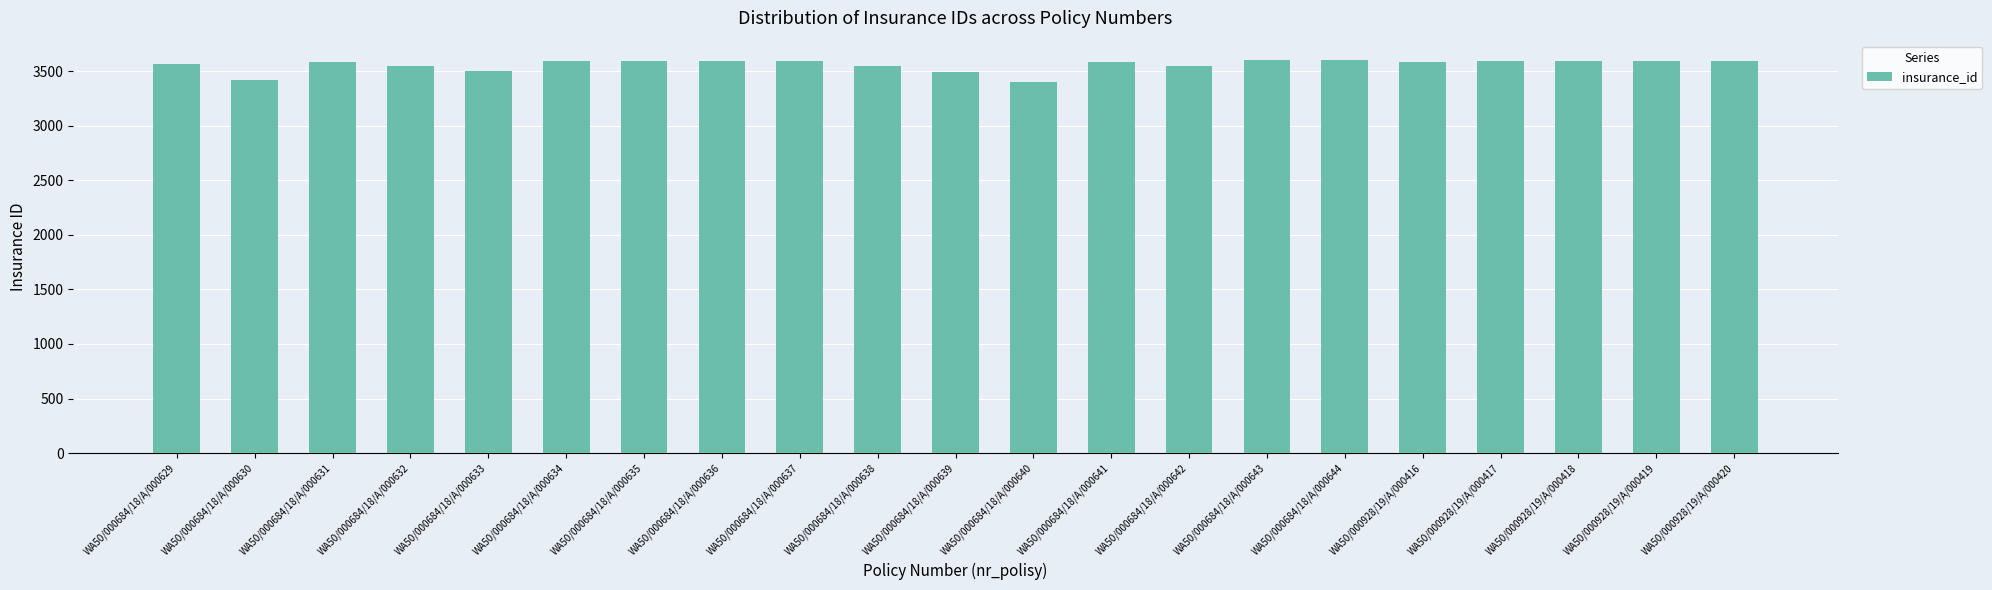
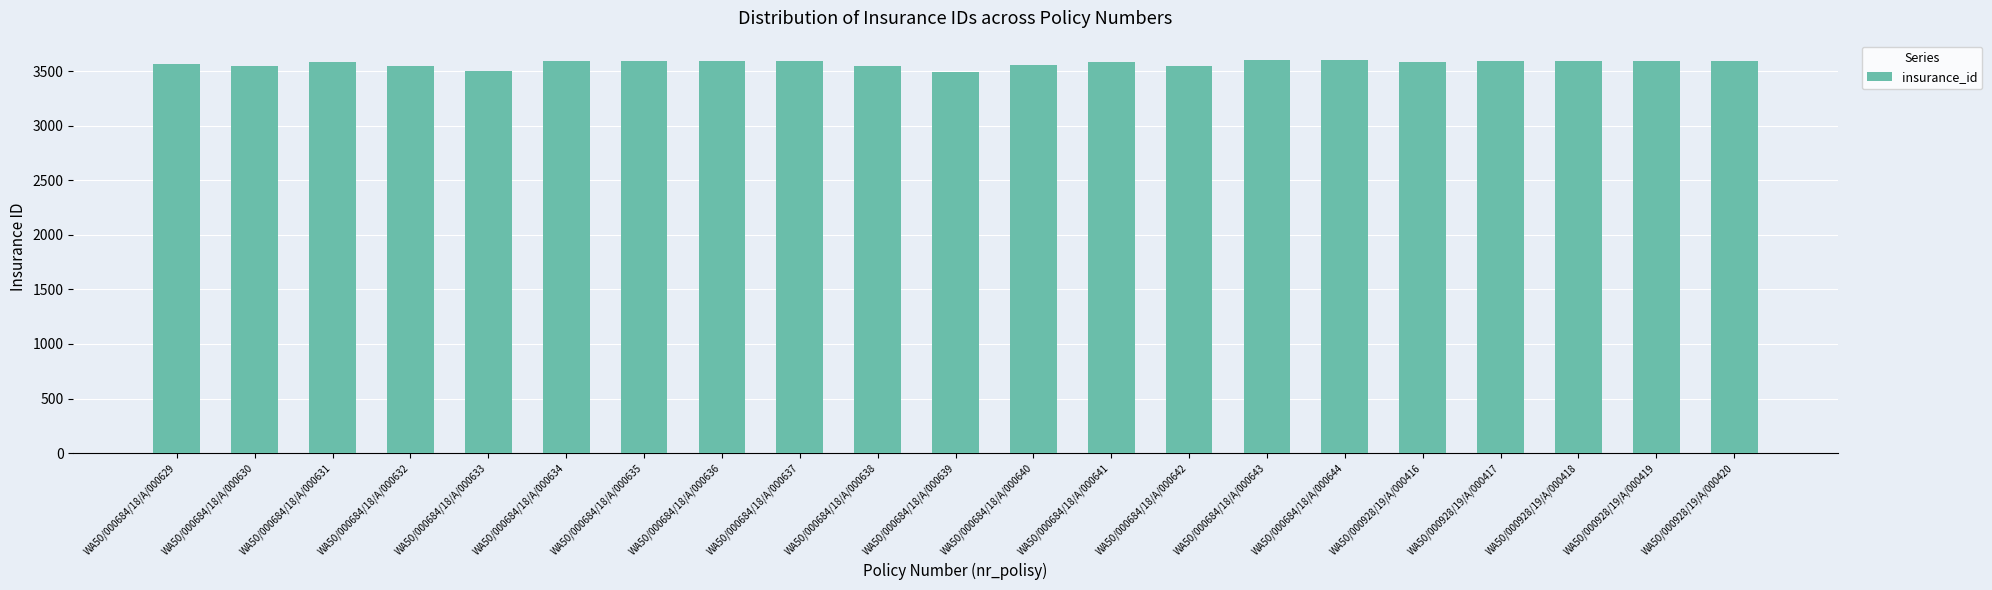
  {
    "WA50/000684/18/A/000629": 3570,
-   "WA50/000684/18/A/000630": 3420,
+   "WA50/000684/18/A/000630": 3550,
    "WA50/000684/18/A/000631": 3590,
    "WA50/000684/18/A/000632": 3550,
    "WA50/000684/18/A/000633": 3500,
    "WA50/000684/18/A/000634": 3600,
    "WA50/000684/18/A/000635": 3590,
    "WA50/000684/18/A/000636": 3590,
    "WA50/000684/18/A/000637": 3600,
    "WA50/000684/18/A/000638": 3550,
    "WA50/000684/18/A/000639": 3500,
-   "WA50/000684/18/A/000640": 3400,
+   "WA50/000684/18/A/000640": 3560,
    "WA50/000684/18/A/000641": 3590,
    "WA50/000684/18/A/000642": 3550,
    "WA50/000684/18/A/000643": 3600,
    "WA50/000684/18/A/000644": 3600,
    "WA50/000928/19/A/000416": 3590,
    "WA50/000928/19/A/000417": 3600,
    "WA50/000928/19/A/000418": 3600,
    "WA50/000928/19/A/000419": 3590,
    "WA50/000928/19/A/000420": 3600
  }
